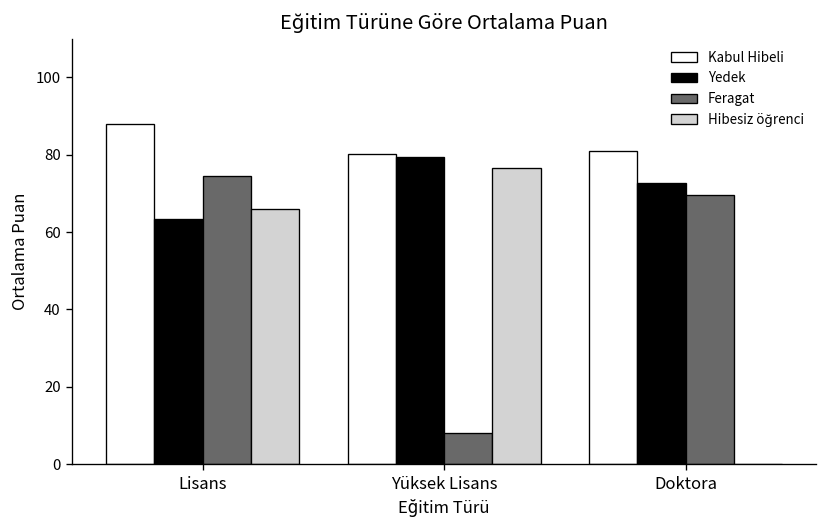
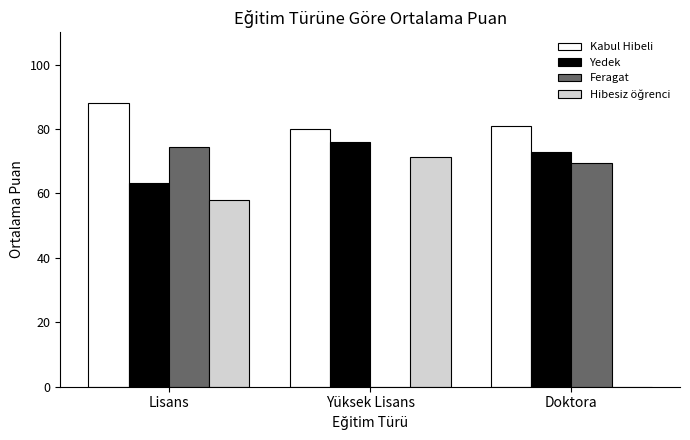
  {
    "Kabul Hibeli": {
      "Lisans": 88,
      "Yüksek Lisans": 80,
      "Doktora": 81
    },
    "Yedek": {
      "Lisans": 63,
-     "Yüksek Lisans": 79,
+     "Yüksek Lisans": 76,
      "Doktora": 73
    },
    "Feragat": {
      "Lisans": 74,
-     "Yüksek Lisans": 8,
+     "Yüksek Lisans": 0,
      "Doktora": 70
    },
    "Hibesiz öğrenci": {
-     "Lisans": 66,
-     "Yüksek Lisans": 77,
+     "Lisans": 58,
+     "Yüksek Lisans": 71,
      "Doktora": 0
    }
  }
